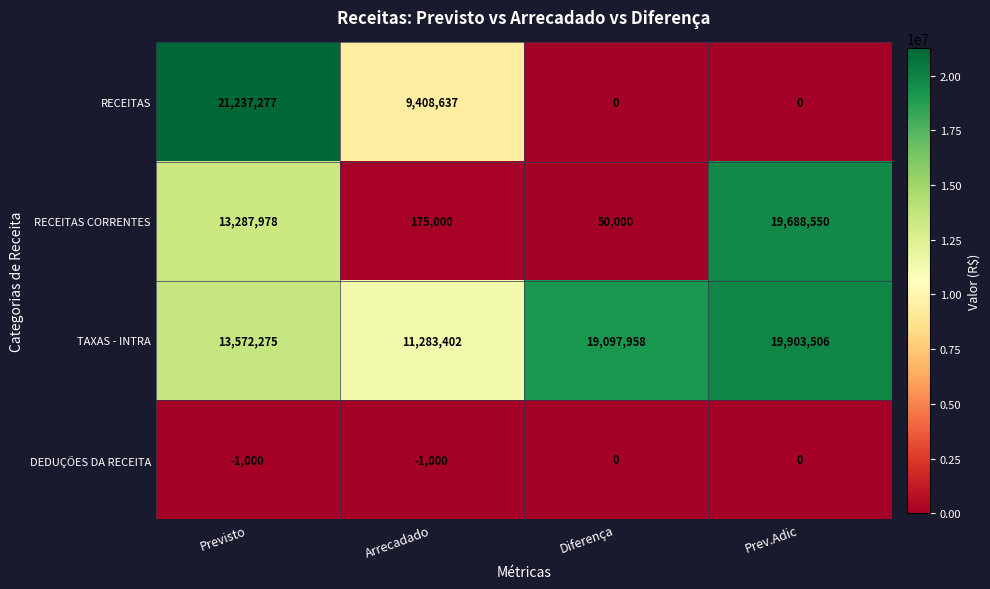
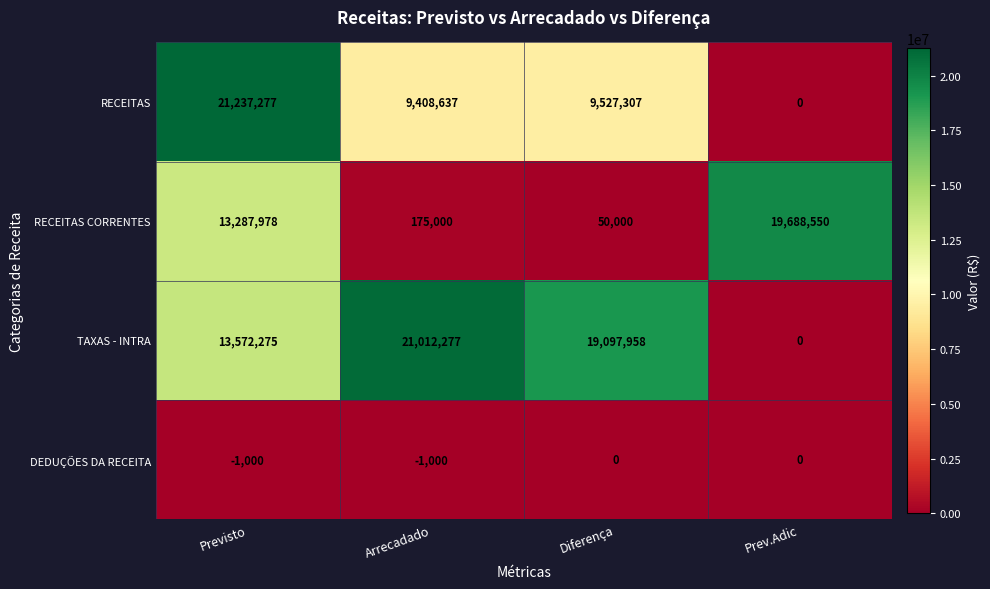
  {
    "RECEITAS": {
      "Previsto": "21,237,277",
      "Arrecadado": "9,408,637",
-     "Diferença": "0",
+     "Diferença": "9,527,307",
      "Prev.Adic": "0"
    },
    "RECEITAS CORRENTES": {
      "Previsto": "13,287,978",
      "Arrecadado": "175,000",
      "Diferença": "50,000",
      "Prev.Adic": "19,688,550"
    },
    "TAXAS - INTRA": {
      "Previsto": "13,572,275",
-     "Arrecadado": "11,283,402",
+     "Arrecadado": "21,012,277",
      "Diferença": "19,097,958",
-     "Prev.Adic": "19,903,506"
+     "Prev.Adic": "0"
    },
    "DEDUÇÕES DA RECEITA": {
      "Previsto": "-1,000",
      "Arrecadado": "-1,000",
      "Diferença": "0",
      "Prev.Adic": "0"
    }
  }
